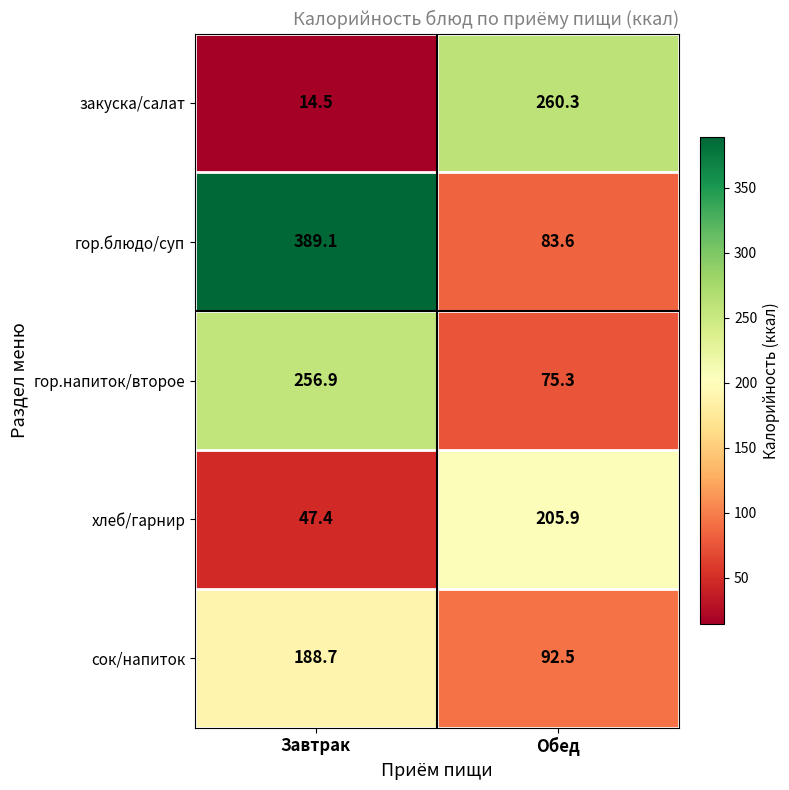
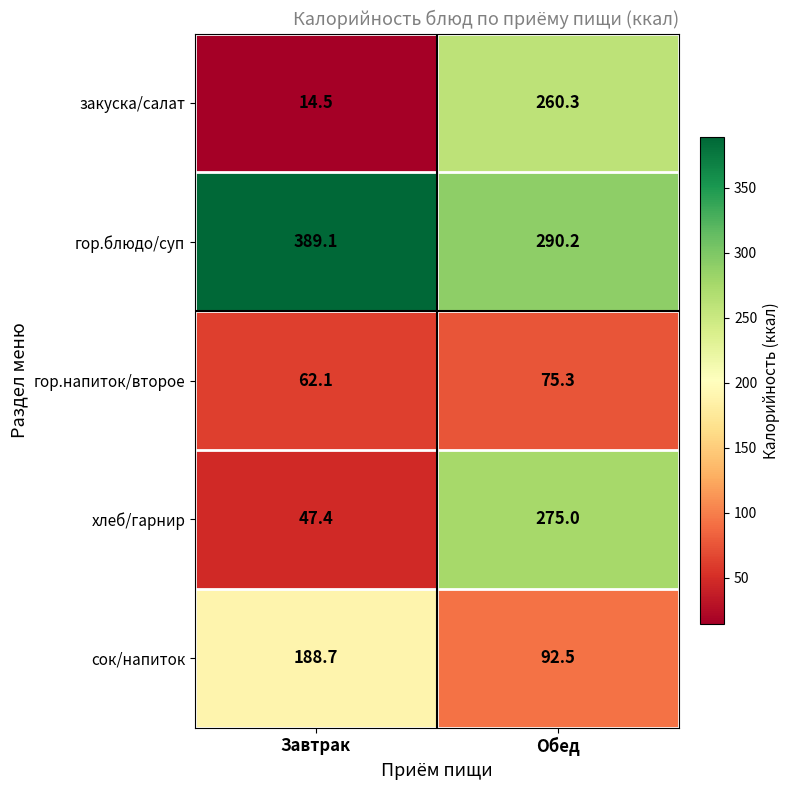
  {
    "закуска/салат": {
      "Завтрак": 14.5,
      "Обед": 260.3
    },
    "гор.блюдо/суп": {
      "Завтрак": 389.1,
-     "Обед": 83.6
+     "Обед": 290.2
    },
    "гор.напиток/второе": {
-     "Завтрак": 256.9,
+     "Завтрак": 62.1,
      "Обед": 75.3
    },
    "хлеб/гарнир": {
      "Завтрак": 47.4,
-     "Обед": 205.9
+     "Обед": 275.0
    },
    "сок/напиток": {
      "Завтрак": 188.7,
      "Обед": 92.5
    }
  }
